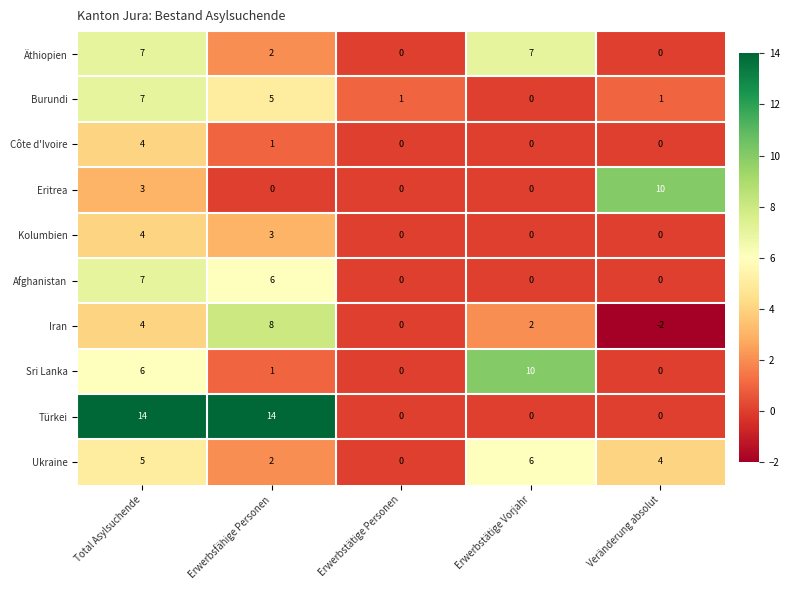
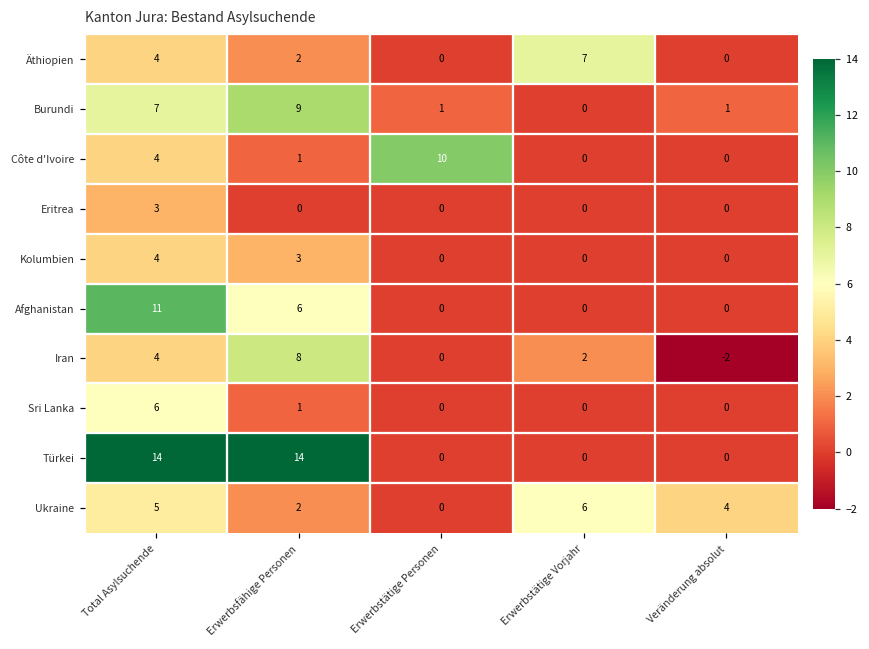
  {
    "Äthiopien": {
-     "Total Asylsuchende": 7,
+     "Total Asylsuchende": 4,
      "Erwerbsfähige Personen": 2,
      "Erwerbstätige Personen": 0,
      "Erwerbstätige Vorjahr": 7,
      "Veränderung absolut": 0
    },
    "Burundi": {
      "Total Asylsuchende": 7,
-     "Erwerbsfähige Personen": 5,
+     "Erwerbsfähige Personen": 9,
      "Erwerbstätige Personen": 1,
      "Erwerbstätige Vorjahr": 0,
      "Veränderung absolut": 1
    },
    "Côte d'Ivoire": {
      "Total Asylsuchende": 4,
      "Erwerbsfähige Personen": 1,
-     "Erwerbstätige Personen": 0,
+     "Erwerbstätige Personen": 10,
      "Erwerbstätige Vorjahr": 0,
      "Veränderung absolut": 0
    },
    "Eritrea": {
      "Total Asylsuchende": 3,
      "Erwerbsfähige Personen": 0,
      "Erwerbstätige Personen": 0,
      "Erwerbstätige Vorjahr": 0,
-     "Veränderung absolut": 10
+     "Veränderung absolut": 0
    },
    "Kolumbien": {
      "Total Asylsuchende": 4,
      "Erwerbsfähige Personen": 3,
      "Erwerbstätige Personen": 0,
      "Erwerbstätige Vorjahr": 0,
      "Veränderung absolut": 0
    },
    "Afghanistan": {
-     "Total Asylsuchende": 7,
+     "Total Asylsuchende": 11,
      "Erwerbsfähige Personen": 6,
      "Erwerbstätige Personen": 0,
      "Erwerbstätige Vorjahr": 0,
      "Veränderung absolut": 0
    },
    "Iran": {
      "Total Asylsuchende": 4,
      "Erwerbsfähige Personen": 8,
      "Erwerbstätige Personen": 0,
      "Erwerbstätige Vorjahr": 2,
      "Veränderung absolut": -2
    },
    "Sri Lanka": {
      "Total Asylsuchende": 6,
      "Erwerbsfähige Personen": 1,
      "Erwerbstätige Personen": 0,
-     "Erwerbstätige Vorjahr": 10,
+     "Erwerbstätige Vorjahr": 0,
      "Veränderung absolut": 0
    },
    "Türkei": {
      "Total Asylsuchende": 14,
      "Erwerbsfähige Personen": 14,
      "Erwerbstätige Personen": 0,
      "Erwerbstätige Vorjahr": 0,
      "Veränderung absolut": 0
    },
    "Ukraine": {
      "Total Asylsuchende": 5,
      "Erwerbsfähige Personen": 2,
      "Erwerbstätige Personen": 0,
      "Erwerbstätige Vorjahr": 6,
      "Veränderung absolut": 4
    }
  }
